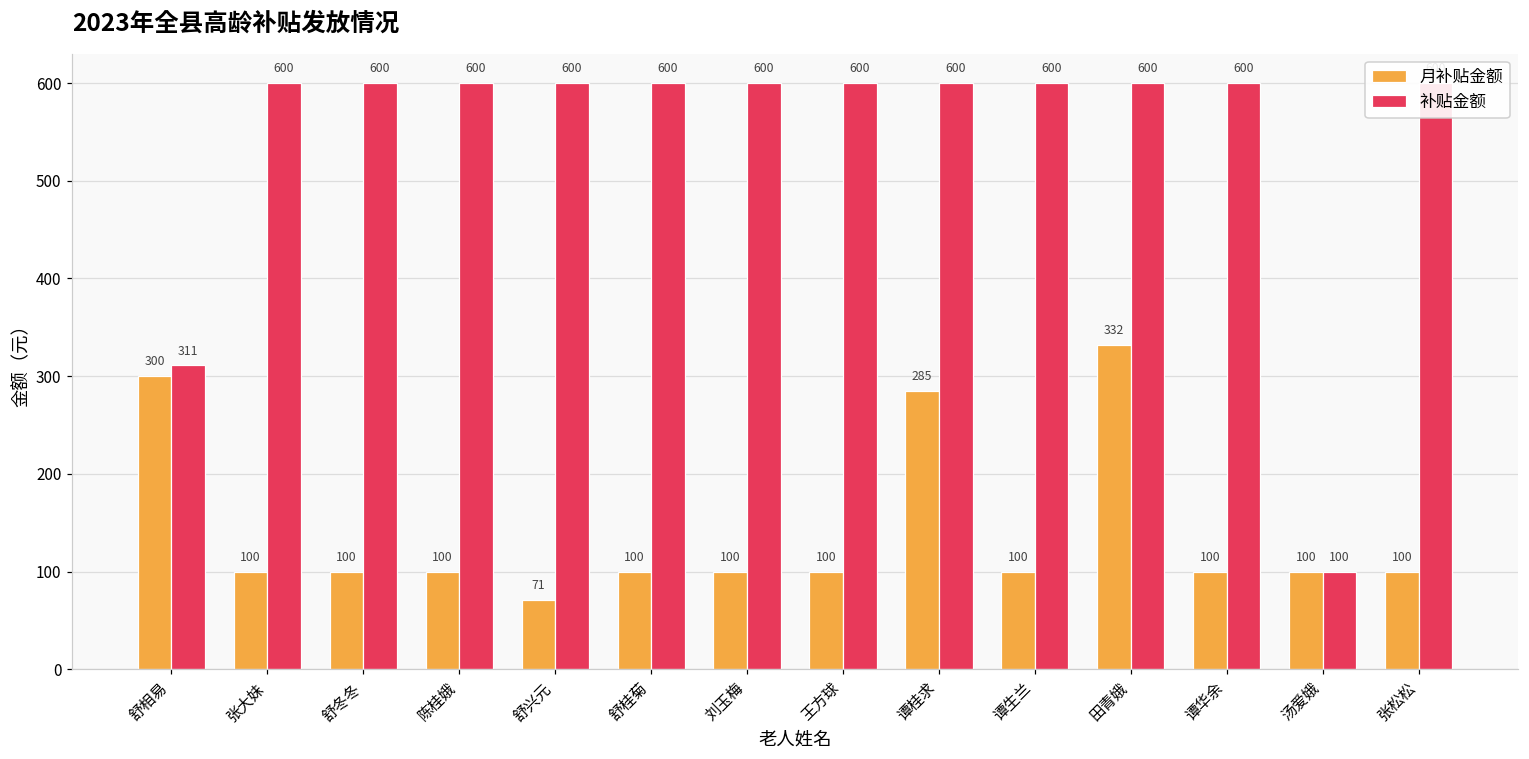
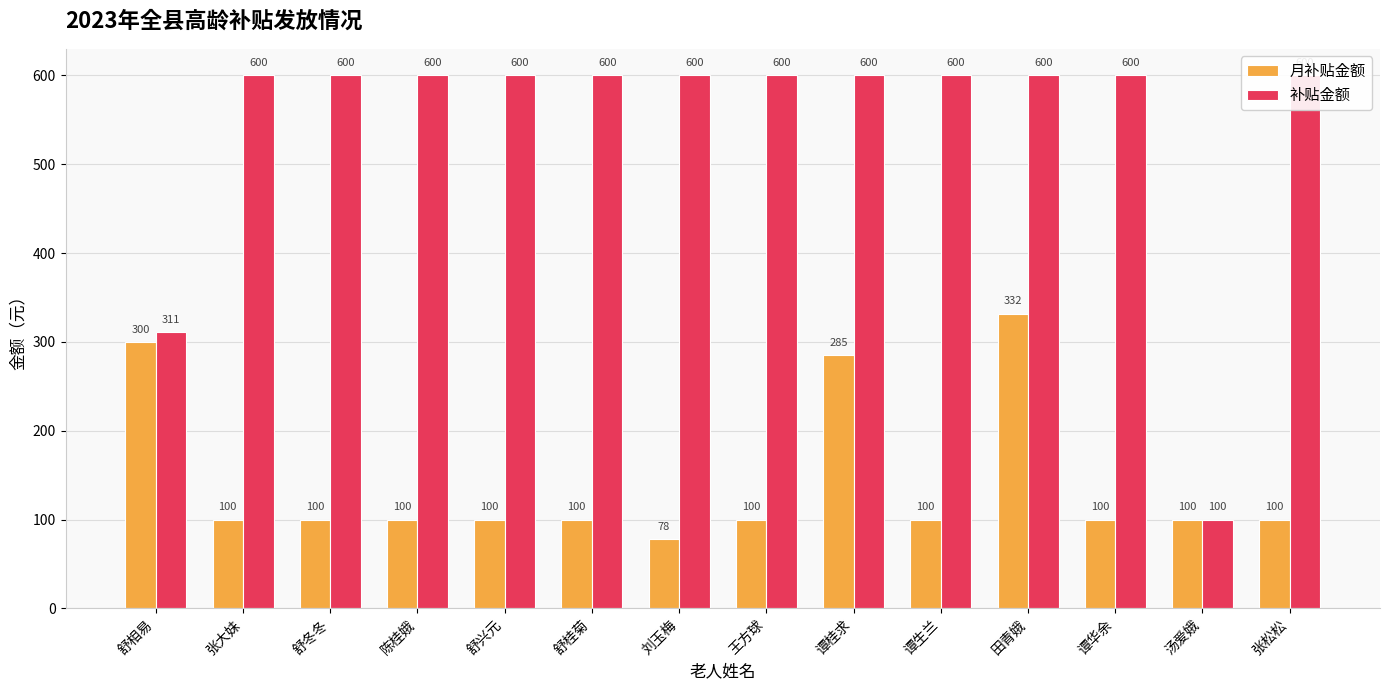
  {
    "月补贴金额": {
      "舒相易": 300,
      "张大妹": 100,
      "舒冬冬": 100,
      "陈桂娥": 100,
-     "舒兴元": 71,
+     "舒兴元": 100,
      "舒桂菊": 100,
-     "刘玉梅": 100,
+     "刘玉梅": 78,
      "王方球": 100,
      "谭桂求": 285,
      "谭生兰": 100,
      "田青娥": 332,
      "谭华余": 100,
      "汤爱娥": 100,
      "张松松": 100
    },
    "补贴金额": {
      "舒相易": 311,
      "张大妹": 600,
      "舒冬冬": 600,
      "陈桂娥": 600,
      "舒兴元": 600,
      "舒桂菊": 600,
      "刘玉梅": 600,
      "王方球": 600,
      "谭桂求": 600,
      "谭生兰": 600,
      "田青娥": 600,
      "谭华余": 600,
      "汤爱娥": 100
    }
  }
